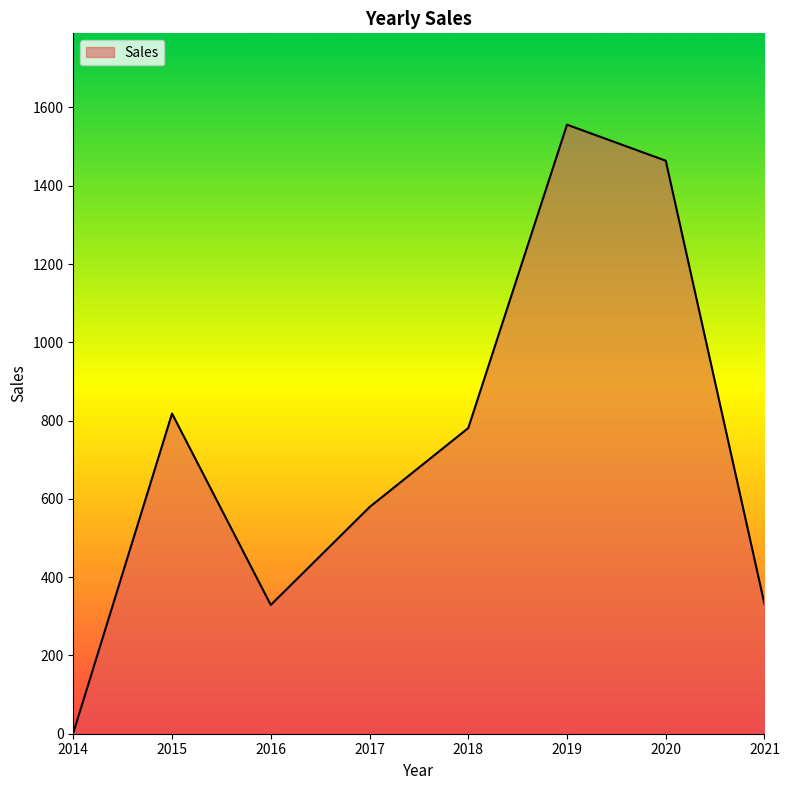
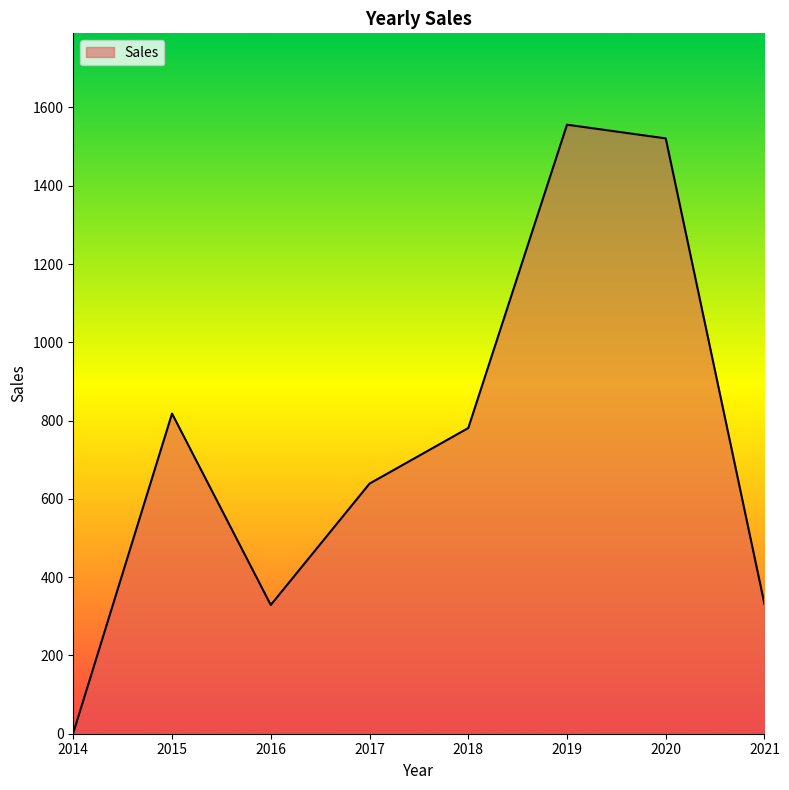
  {
    "2014": 0,
    "2015": 820,
    "2016": 330,
-   "2017": 580,
+   "2017": 640,
    "2018": 780,
    "2019": 1560,
-   "2020": 1460,
+   "2020": 1520,
    "2021": 330
  }
